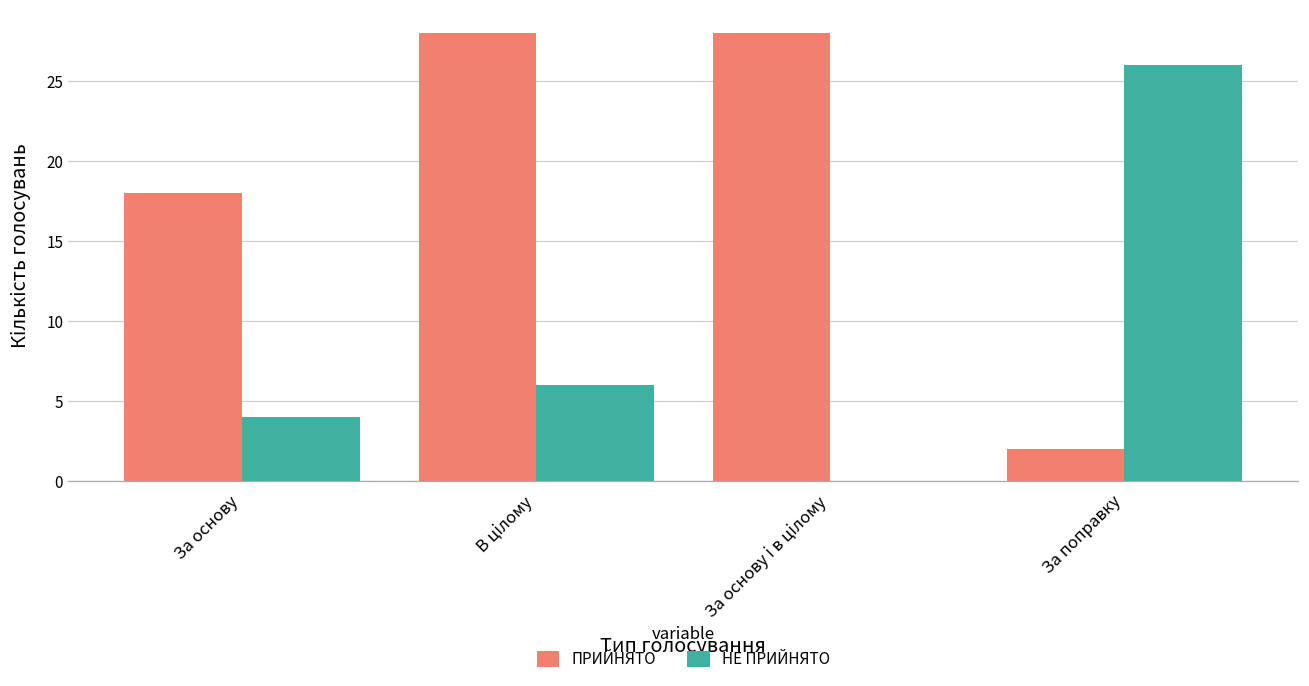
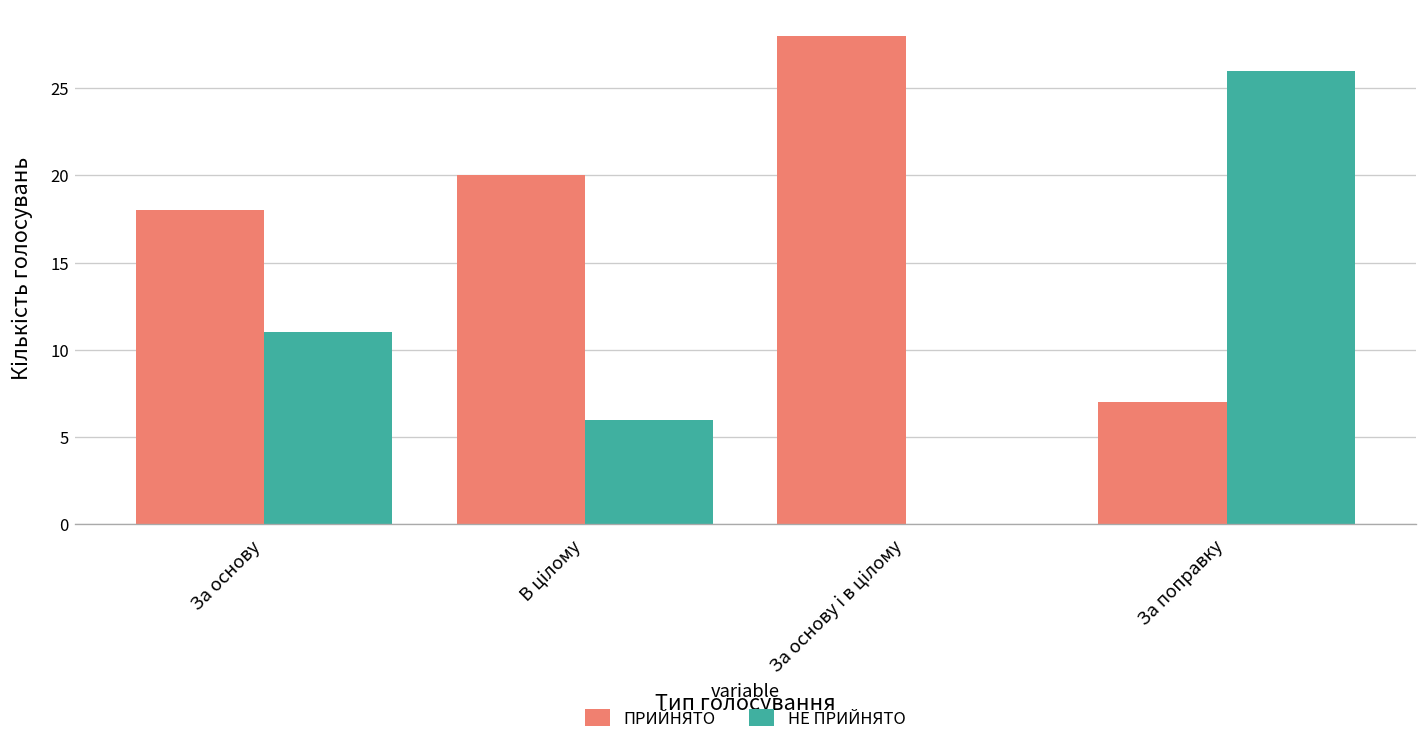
  {
    "ПРИЙНЯТО": {
      "За основу": 18,
-     "В цілому": 28,
+     "В цілому": 20,
      "За основу і в цілому": 28,
-     "За поправку": 2
+     "За поправку": 7
    },
    "НЕ ПРИЙНЯТО": {
-     "За основу": 4,
+     "За основу": 11,
      "В цілому": 6,
      "За основу і в цілому": 0,
      "За поправку": 26
    }
  }
